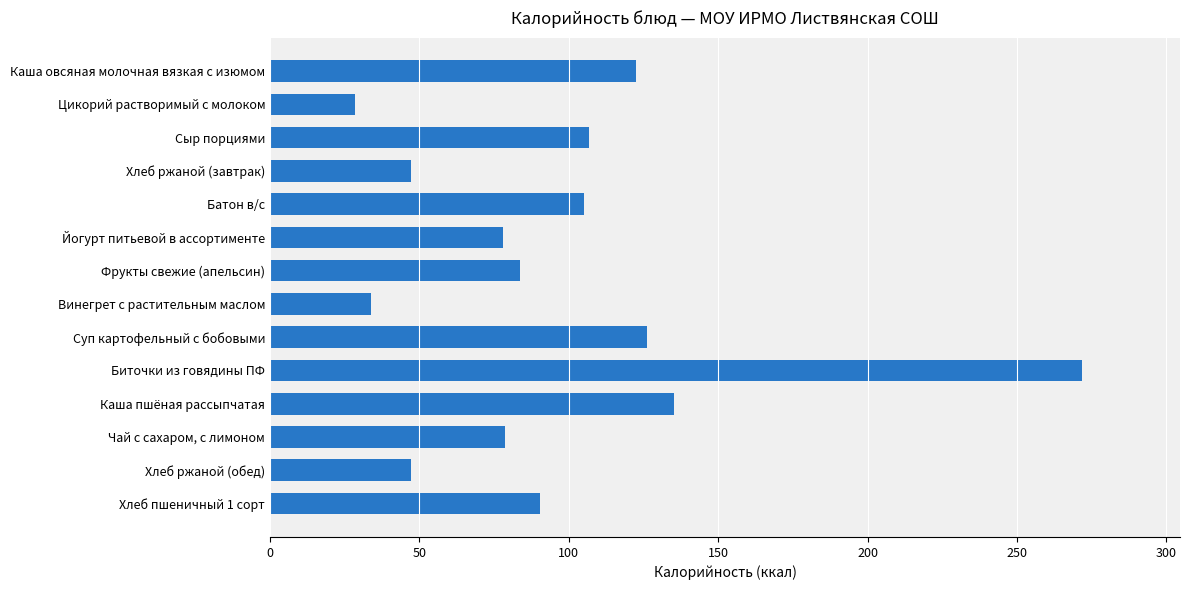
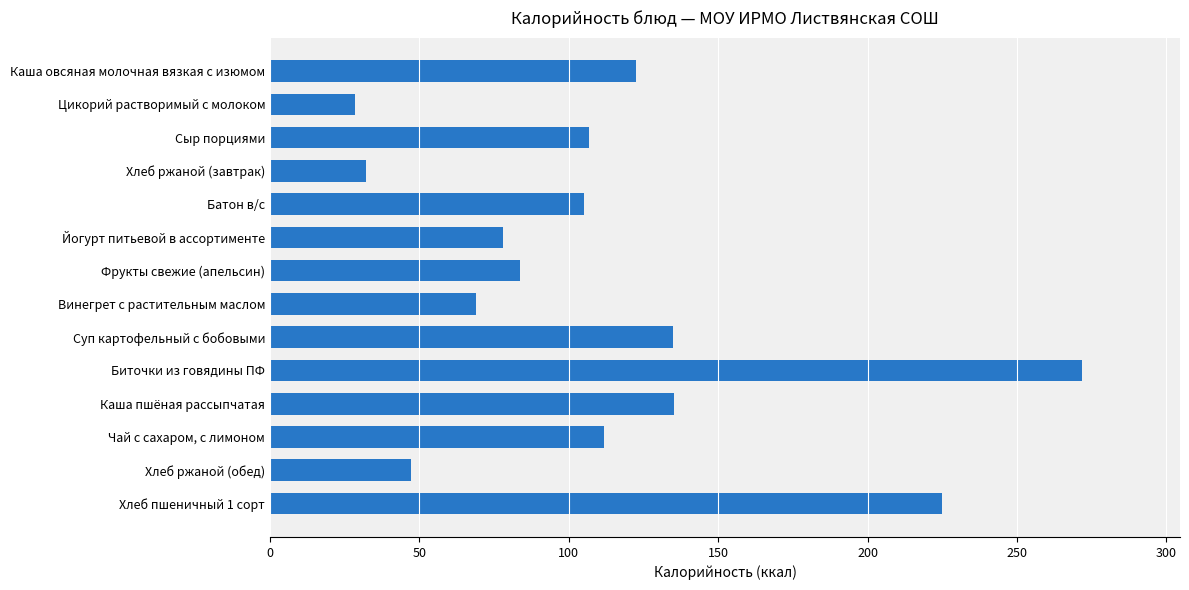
  {
    "Каша овсяная молочная вязкая с изюмом": 123,
    "Цикорий растворимый с молоком": 28,
    "Сыр порциями": 107,
-   "Хлеб ржаной (завтрак)": 47,
+   "Хлеб ржаной (завтрак)": 32,
    "Батон в/с": 105,
    "Йогурт питьевой в ассортименте": 78,
    "Фрукты свежие (апельсин)": 84,
-   "Винегрет с растительным маслом": 34,
-   "Суп картофельный с бобовыми": 126,
+   "Винегрет с растительным маслом": 69,
+   "Суп картофельный с бобовыми": 135,
    "Биточки из говядины ПФ": 272,
    "Каша пшёная рассыпчатая": 135,
-   "Чай с сахаром, с лимоном": 78,
+   "Чай с сахаром, с лимоном": 112,
    "Хлеб ржаной (обед)": 47,
-   "Хлеб пшеничный 1 сорт": 90
+   "Хлеб пшеничный 1 сорт": 225
  }
